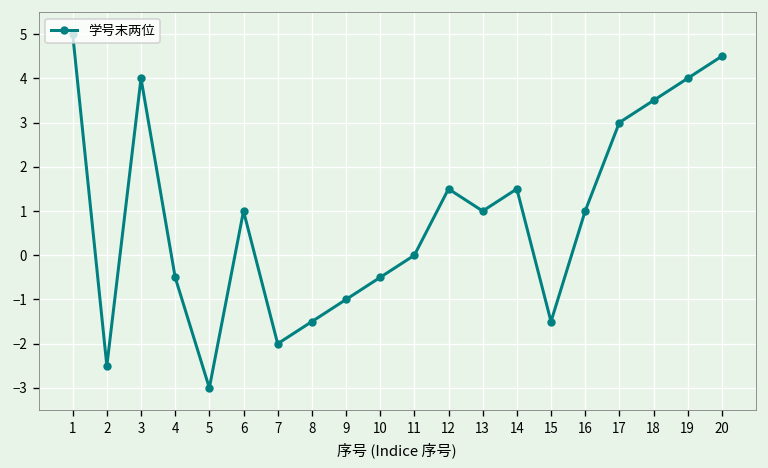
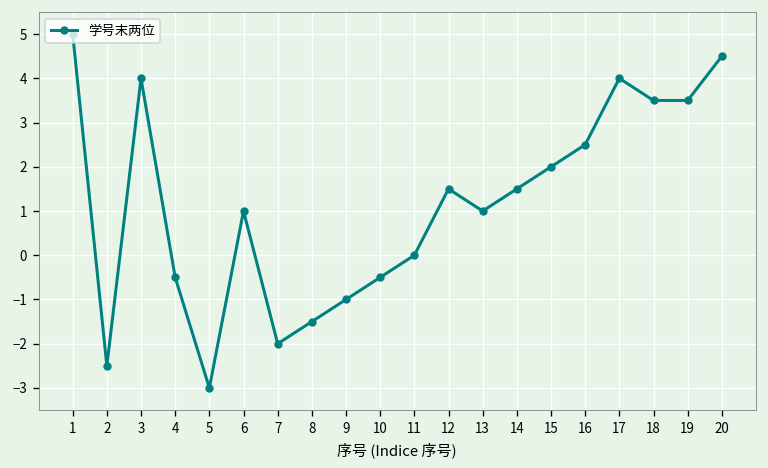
  {
    "2": -2.5,
    "3": 4.0,
    "4": -0.5,
    "5": -3.0,
    "6": 1.0,
    "7": -2.0,
    "8": -1.5,
    "9": -1.0,
    "10": -0.5,
    "11": 0.0,
    "12": 1.5,
    "13": 1.0,
    "14": 1.5,
-   "15": -1.5,
-   "16": 1.0,
-   "17": 3.0,
+   "15": 2.0,
+   "16": 2.5,
+   "17": 4.0,
    "18": 3.5,
-   "19": 4.0,
+   "19": 3.5,
    "20": 4.5
  }
